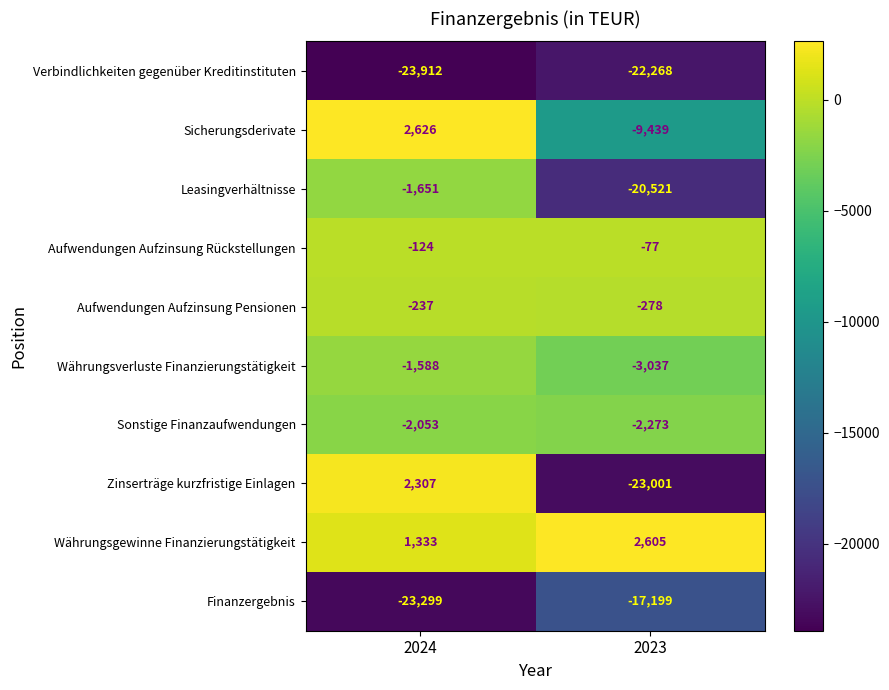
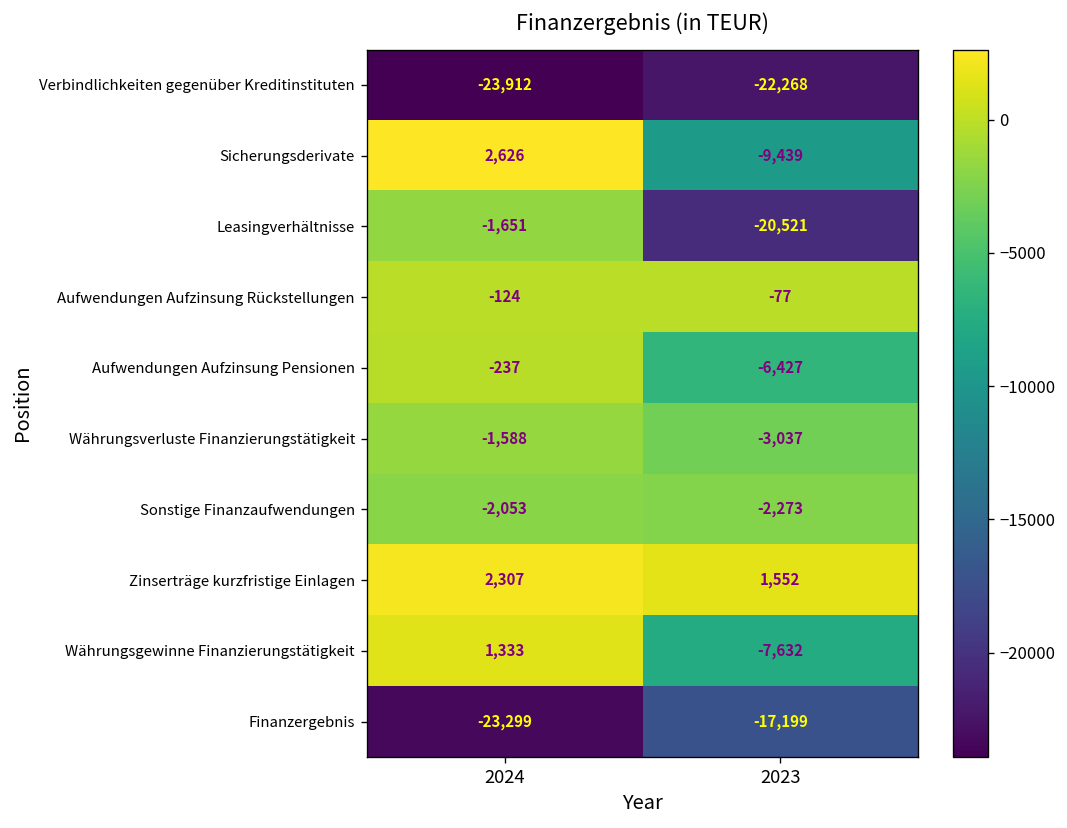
  {
    "Verbindlichkeiten gegenüber Kreditinstituten": {
      "2024": "-23,912",
      "2023": "-22,268"
    },
    "Sicherungsderivate": {
      "2024": "2,626",
      "2023": "-9,439"
    },
    "Leasingverhältnisse": {
      "2024": "-1,651",
      "2023": "-20,521"
    },
    "Aufwendungen Aufzinsung Rückstellungen": {
      "2024": "-124",
      "2023": "-77"
    },
    "Aufwendungen Aufzinsung Pensionen": {
      "2024": "-237",
-     "2023": "-278"
+     "2023": "-6,427"
    },
    "Währungsverluste Finanzierungstätigkeit": {
      "2024": "-1,588",
      "2023": "-3,037"
    },
    "Sonstige Finanzaufwendungen": {
      "2024": "-2,053",
      "2023": "-2,273"
    },
    "Zinserträge kurzfristige Einlagen": {
      "2024": "2,307",
-     "2023": "-23,001"
+     "2023": "1,552"
    },
    "Währungsgewinne Finanzierungstätigkeit": {
      "2024": "1,333",
-     "2023": "2,605"
+     "2023": "-7,632"
    },
    "Finanzergebnis": {
      "2024": "-23,299",
      "2023": "-17,199"
    }
  }
